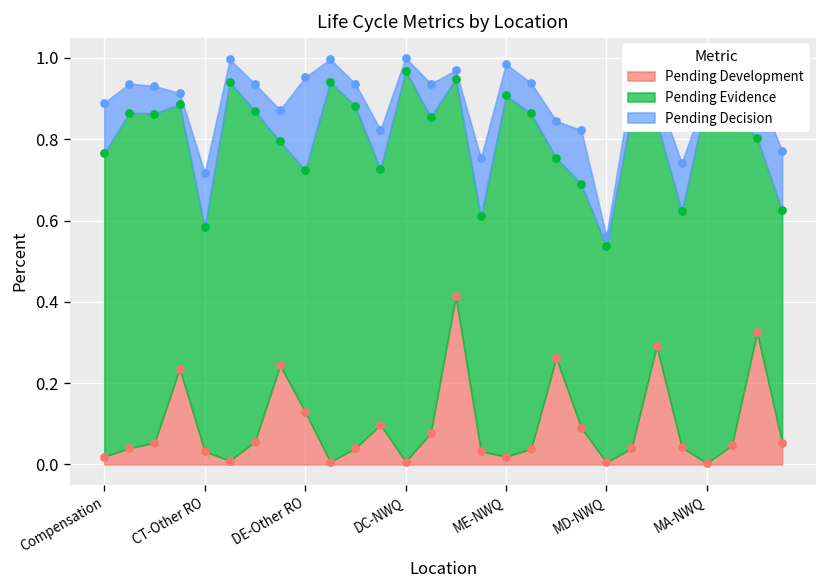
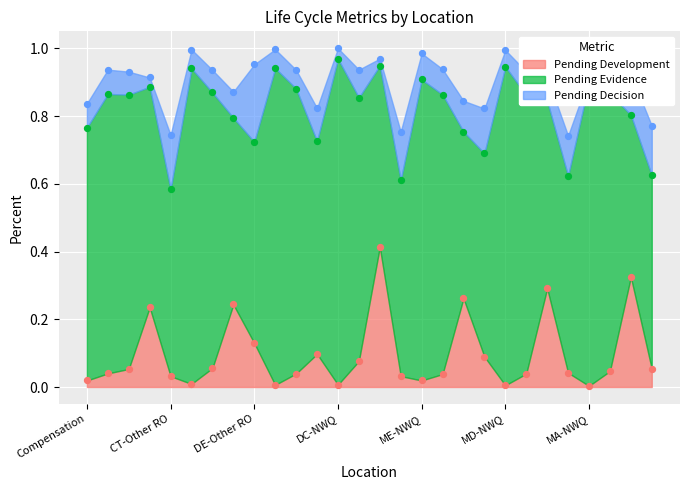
  {
    "Pending Development": {
      "Compensation": 0.02,
      "CT-Other RO": 0.03,
      "DE-Other RO": 0.13,
      "ME-NWQ": 0.02
    },
    "Pending Evidence": {
      "Compensation": 0.75,
      "CT-Other RO": 0.55,
      "DE-Other RO": 0.59,
      "DC-NWQ": 0.96,
      "ME-NWQ": 0.89,
-     "MD-NWQ": 0.53
+     "MD-NWQ": 0.94
    },
    "Pending Decision": {
-     "Compensation": 0.12,
-     "CT-Other RO": 0.13,
+     "Compensation": 0.07,
+     "CT-Other RO": 0.16,
      "DE-Other RO": 0.23,
      "DC-NWQ": 0.03,
      "ME-NWQ": 0.08,
-     "MD-NWQ": 0.02
+     "MD-NWQ": 0.05
    }
  }
